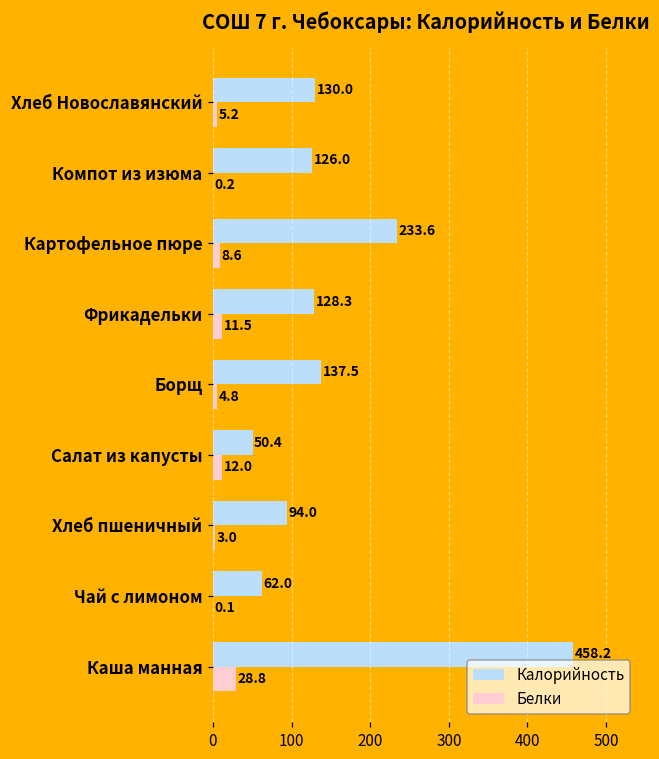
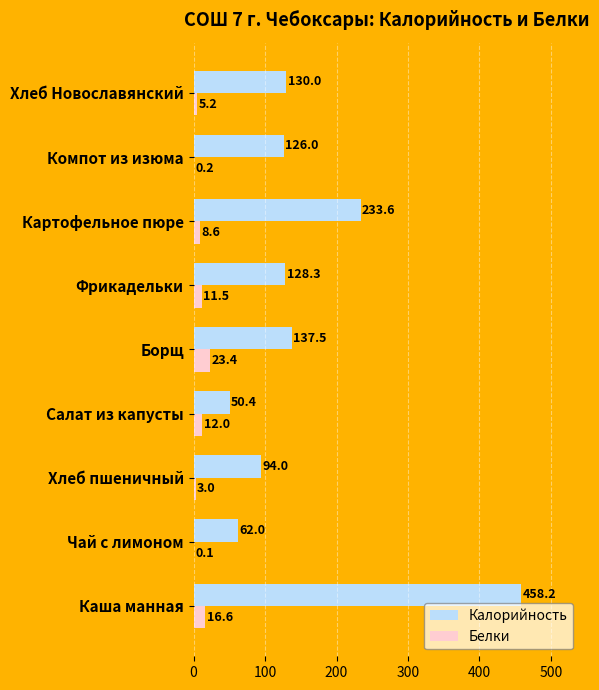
  {
    "Калорийность": {
      "Хлеб Новославянский": 130.0,
      "Компот из изюма": 126.0,
      "Картофельное пюре": 233.6,
      "Фрикадельки": 128.3,
      "Борщ": 137.5,
      "Салат из капусты": 50.4,
      "Хлеб пшеничный": 94.0,
      "Чай с лимоном": 62.0,
      "Каша манная": 458.2
    },
    "Белки": {
      "Хлеб Новославянский": 5.2,
      "Компот из изюма": 0.2,
      "Картофельное пюре": 8.6,
      "Фрикадельки": 11.5,
-     "Борщ": 4.8,
+     "Борщ": 23.4,
      "Салат из капусты": 12.0,
      "Хлеб пшеничный": 3.0,
      "Чай с лимоном": 0.1,
-     "Каша манная": 28.8
+     "Каша манная": 16.6
    }
  }
